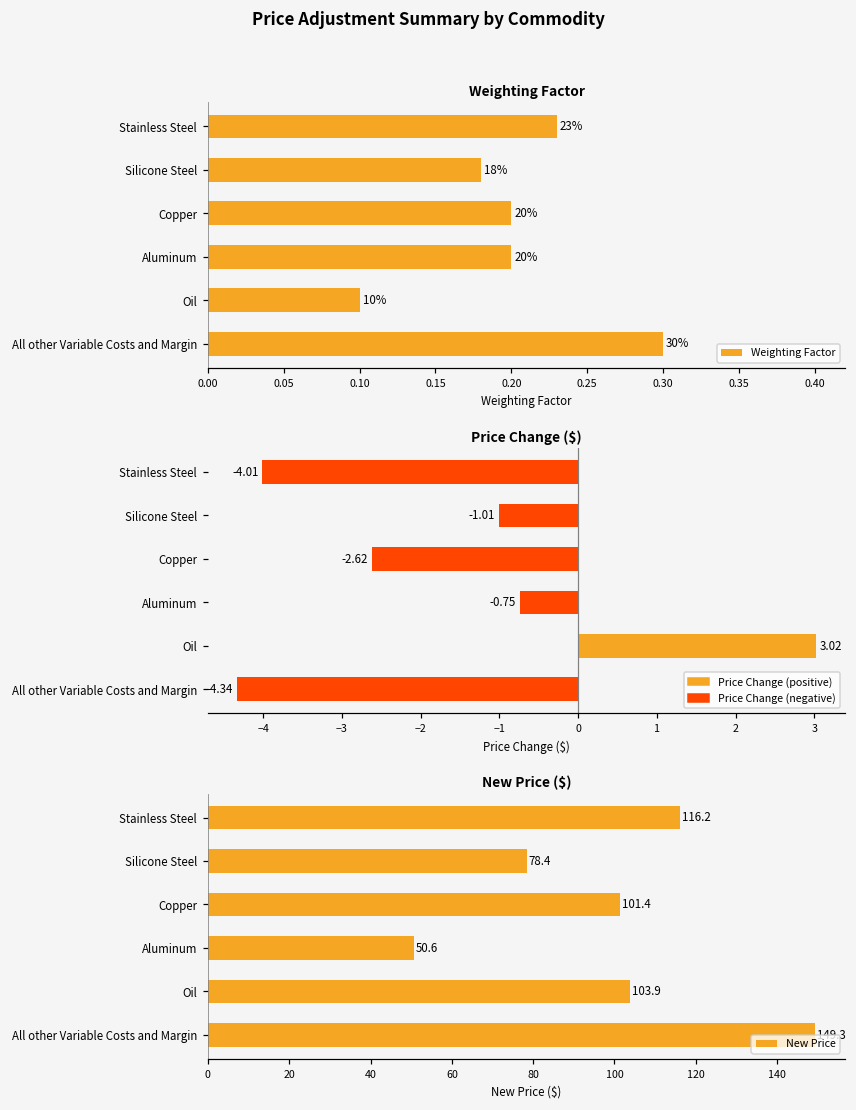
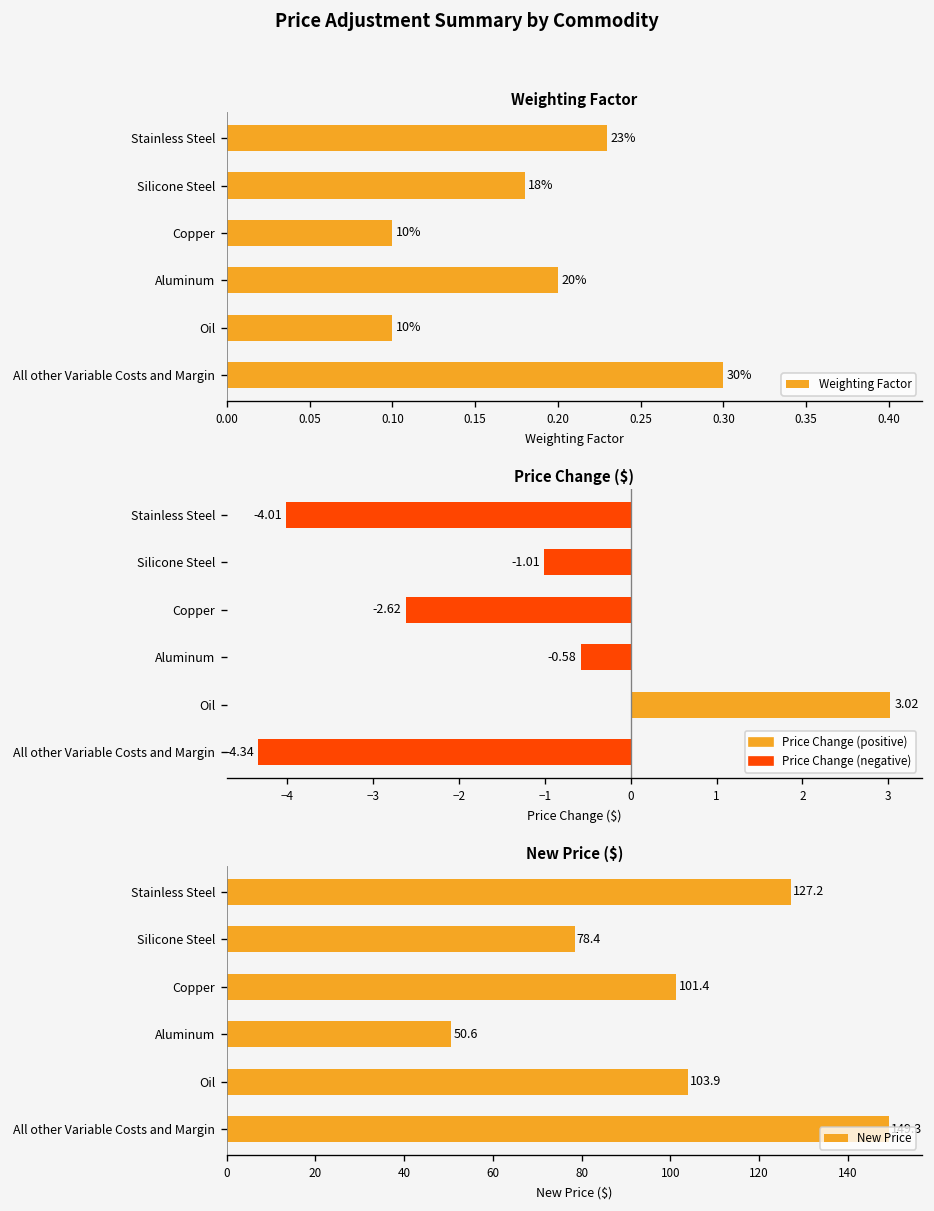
  {
    "Weighting Factor": {
      "Stainless Steel": "23%",
      "Silicone Steel": "18%",
-     "Copper": "20%",
+     "Copper": "10%",
      "Aluminum": "20%",
      "Oil": "10%",
      "All other Variable Costs and Margin": "30%"
    },
    "Price Change ($)": {
      "Stainless Steel": "-4.01",
      "Silicone Steel": "-1.01",
      "Copper": "-2.62",
-     "Aluminum": "-0.75",
+     "Aluminum": "-0.58",
      "Oil": "3.02",
      "All other Variable Costs and Margin": "-4.34"
    },
    "New Price ($)": {
-     "Stainless Steel": "116.2",
+     "Stainless Steel": "127.2",
      "Silicone Steel": "78.4",
      "Copper": "101.4",
      "Aluminum": "50.6",
      "Oil": "103.9"
    }
  }
